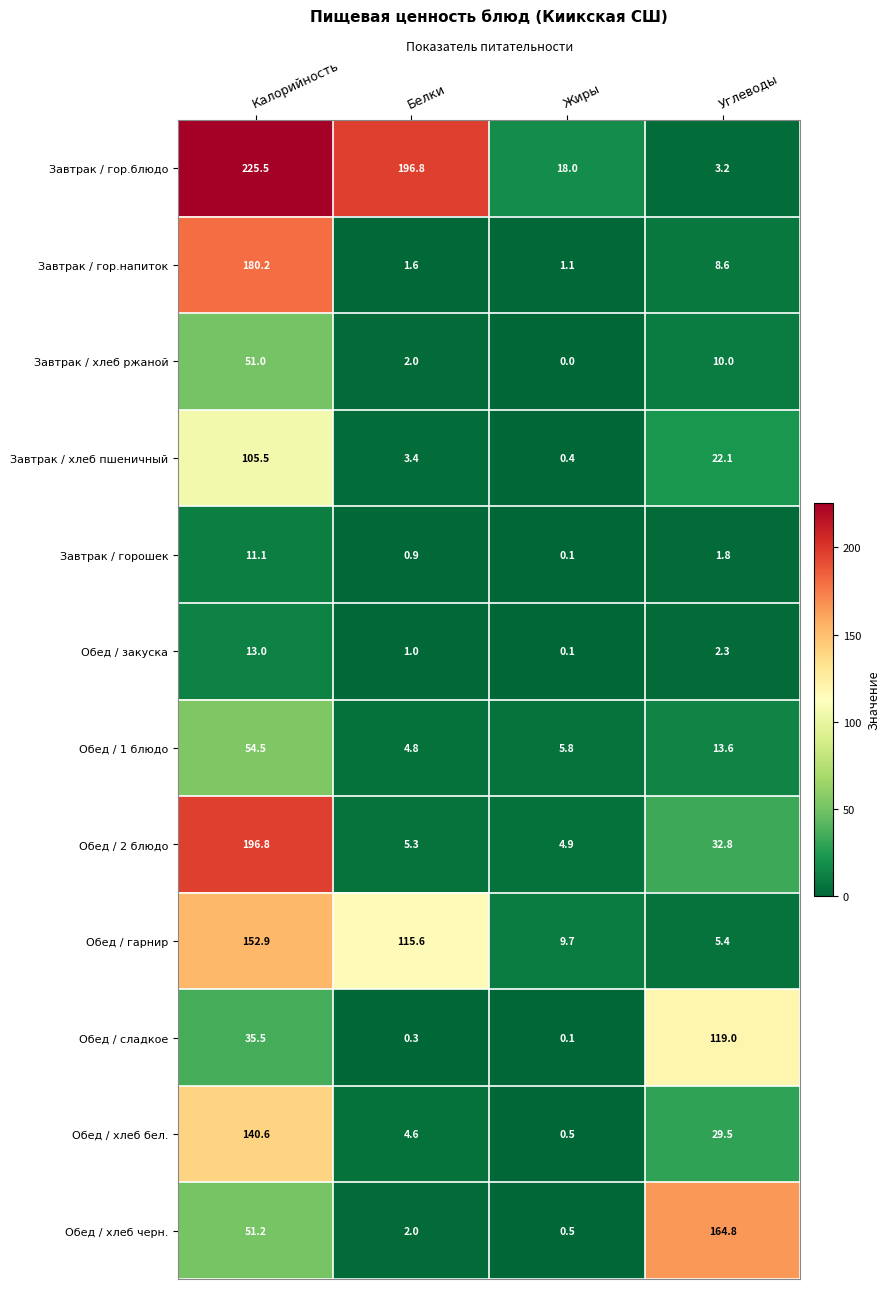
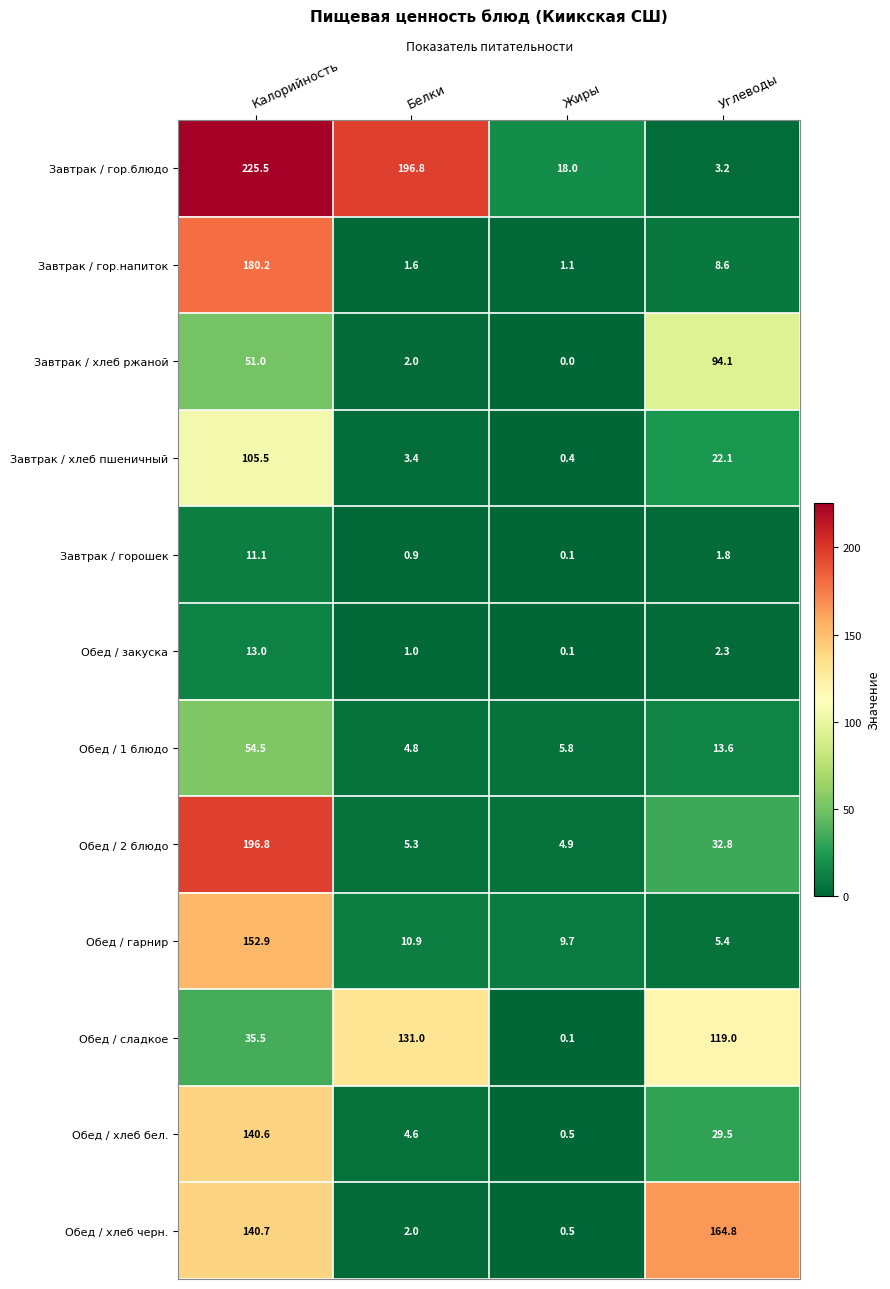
  {
    "Завтрак / гор.блюдо": {
      "Калорийность": 225.5,
      "Белки": 196.8,
      "Жиры": 18.0,
      "Углеводы": 3.2
    },
    "Завтрак / гор.напиток": {
      "Калорийность": 180.2,
      "Белки": 1.6,
      "Жиры": 1.1,
      "Углеводы": 8.6
    },
    "Завтрак / хлеб ржаной": {
      "Калорийность": 51.0,
      "Белки": 2.0,
      "Жиры": 0.0,
-     "Углеводы": 10.0
+     "Углеводы": 94.1
    },
    "Завтрак / хлеб пшеничный": {
      "Калорийность": 105.5,
      "Белки": 3.4,
      "Жиры": 0.4,
      "Углеводы": 22.1
    },
    "Завтрак / горошек": {
      "Калорийность": 11.1,
      "Белки": 0.9,
      "Жиры": 0.1,
      "Углеводы": 1.8
    },
    "Обед / закуска": {
      "Калорийность": 13.0,
      "Белки": 1.0,
      "Жиры": 0.1,
      "Углеводы": 2.3
    },
    "Обед / 1 блюдо": {
      "Калорийность": 54.5,
      "Белки": 4.8,
      "Жиры": 5.8,
      "Углеводы": 13.6
    },
    "Обед / 2 блюдо": {
      "Калорийность": 196.8,
      "Белки": 5.3,
      "Жиры": 4.9,
      "Углеводы": 32.8
    },
    "Обед / гарнир": {
      "Калорийность": 152.9,
-     "Белки": 115.6,
+     "Белки": 10.9,
      "Жиры": 9.7,
      "Углеводы": 5.4
    },
    "Обед / сладкое": {
      "Калорийность": 35.5,
-     "Белки": 0.3,
+     "Белки": 131.0,
      "Жиры": 0.1,
      "Углеводы": 119.0
    },
    "Обед / хлеб бел.": {
      "Калорийность": 140.6,
      "Белки": 4.6,
      "Жиры": 0.5,
      "Углеводы": 29.5
    },
    "Обед / хлеб черн.": {
-     "Калорийность": 51.2,
+     "Калорийность": 140.7,
      "Белки": 2.0,
      "Жиры": 0.5,
      "Углеводы": 164.8
    }
  }
